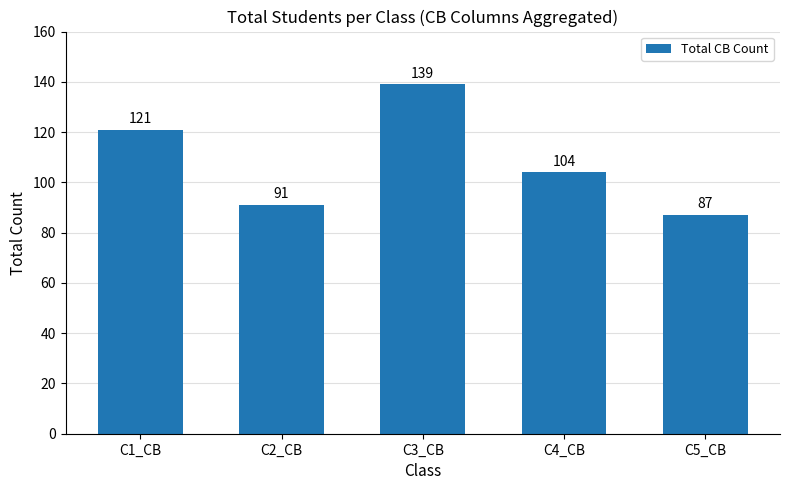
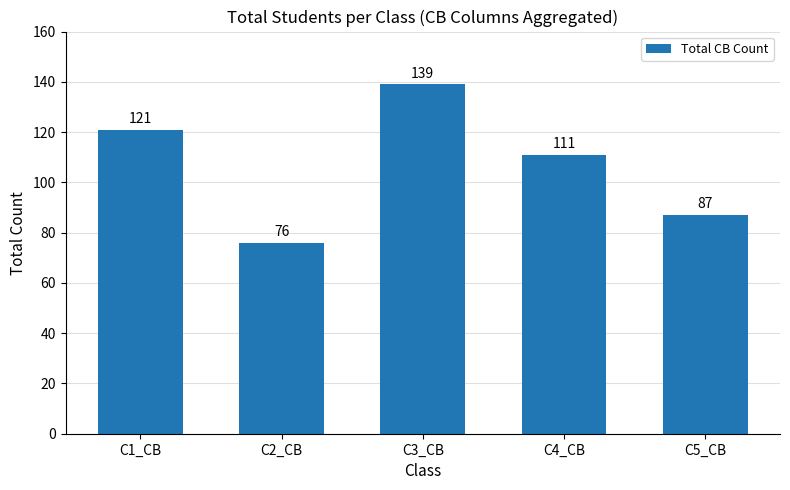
  {
    "C1_CB": 121,
-   "C2_CB": 91,
+   "C2_CB": 76,
    "C3_CB": 139,
-   "C4_CB": 104,
+   "C4_CB": 111,
    "C5_CB": 87
  }
